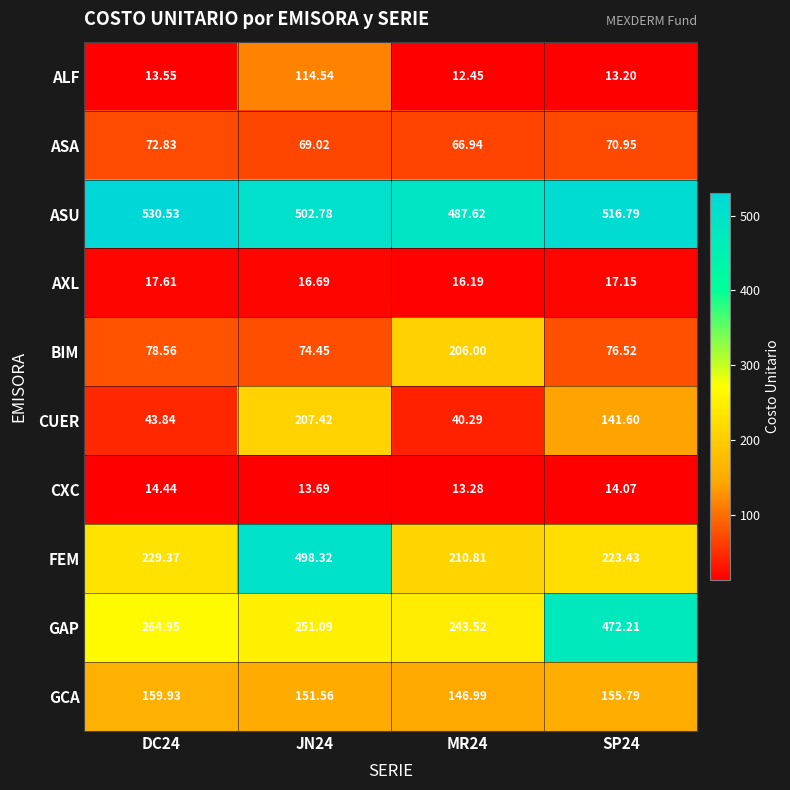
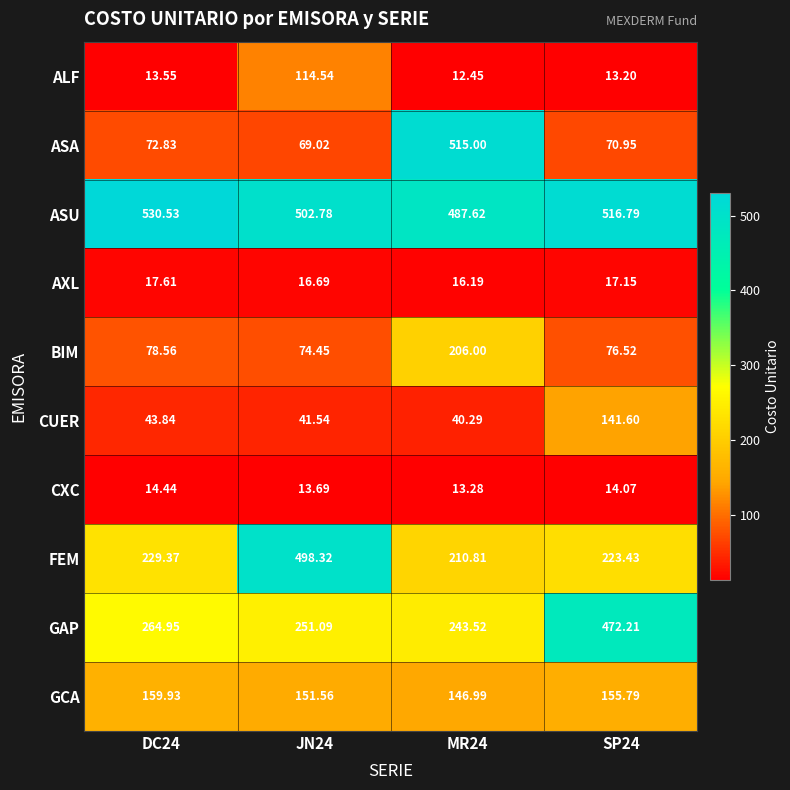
  {
    "ASA": {
-     "MR24": 66.94
+     "MR24": 515.00
    },
    "CUER": {
-     "JN24": 207.42
+     "JN24": 41.54
    }
  }
